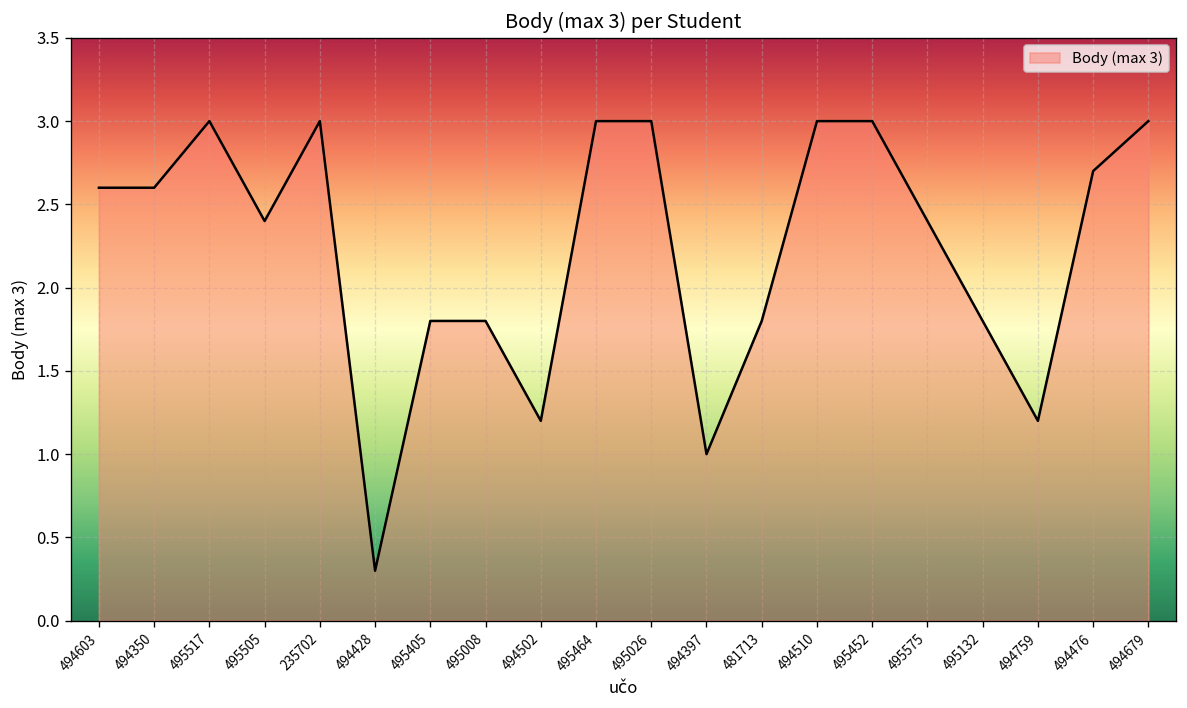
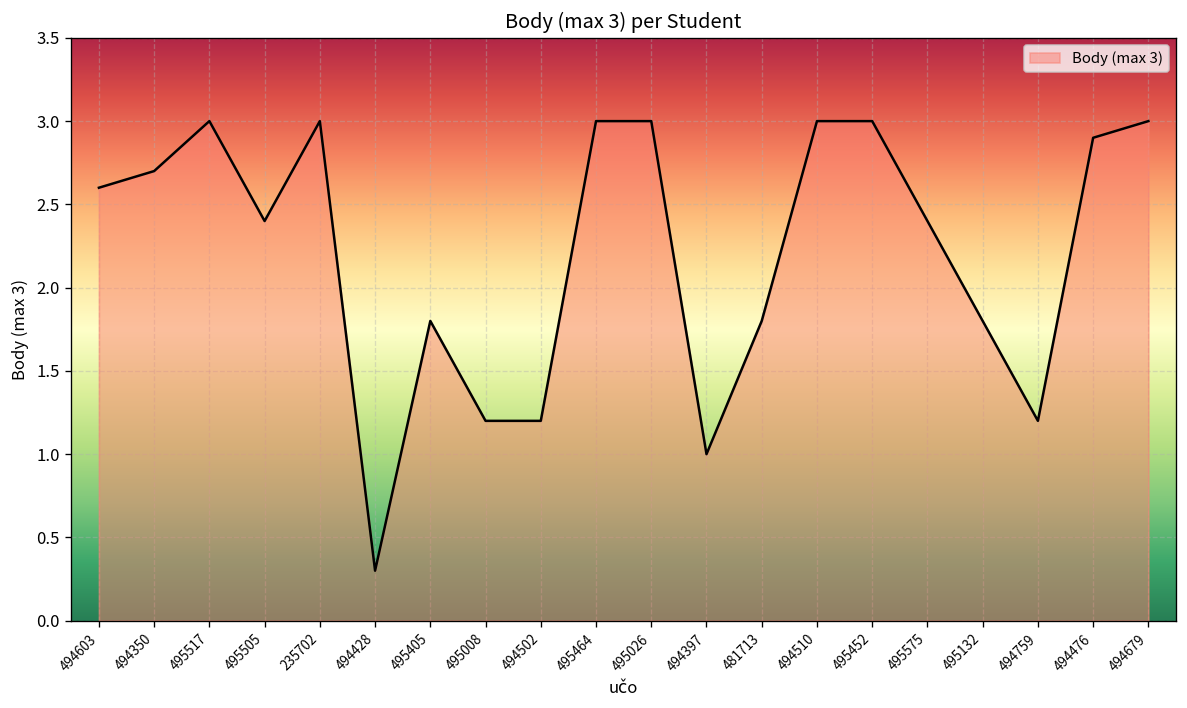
  {
    "494603": 2.6,
-   "494350": 2.6,
+   "494350": 2.7,
    "495517": 3.0,
    "495505": 2.4,
    "235702": 3.0,
    "494428": 0.3,
    "495405": 1.8,
-   "495008": 1.8,
+   "495008": 1.2,
    "494502": 1.2,
    "495464": 3.0,
    "495026": 3.0,
    "494397": 1.0,
    "481713": 1.8,
    "494510": 3.0,
    "495452": 3.0,
    "495575": 2.4,
    "495132": 1.8,
    "494759": 1.2,
-   "494476": 2.7,
+   "494476": 2.9,
    "494679": 3.0
  }
